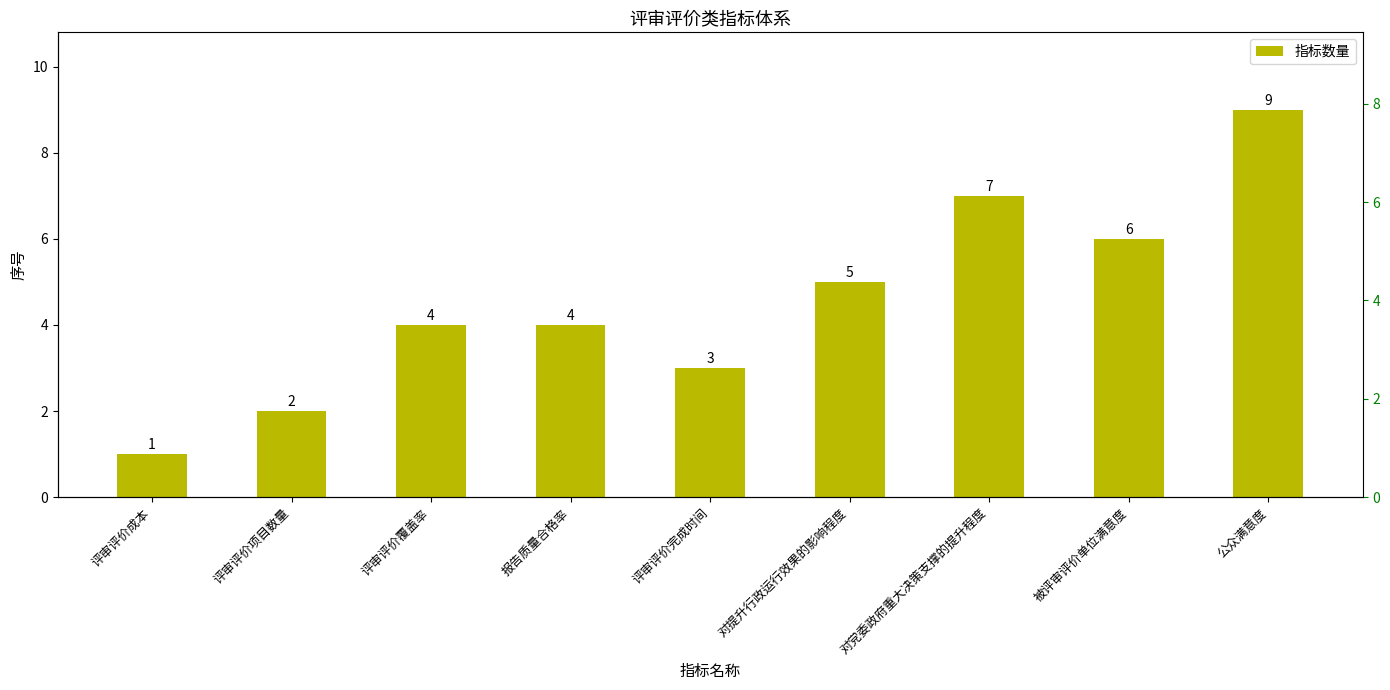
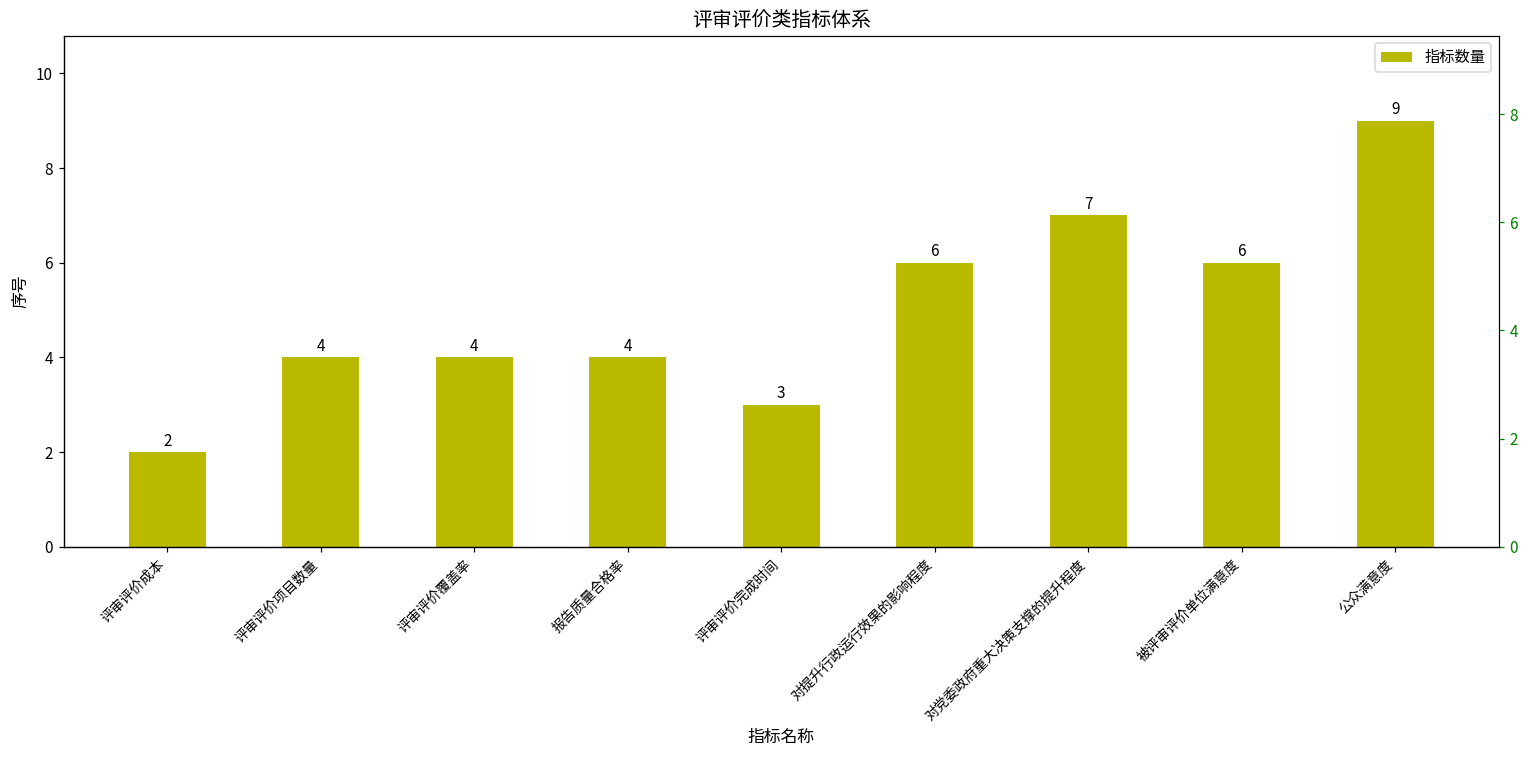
  {
-   "评审评价成本": 1,
-   "评审评价项目数量": 2,
+   "评审评价成本": 2,
+   "评审评价项目数量": 4,
    "评审评价覆盖率": 4,
    "报告质量合格率": 4,
    "评审评价完成时间": 3,
-   "对提升行政运行效果的影响程度": 5,
+   "对提升行政运行效果的影响程度": 6,
    "对党委政府重大决策支撑的提升程度": 7,
    "被评审评价单位满意度": 6,
    "公众满意度": 9
  }
